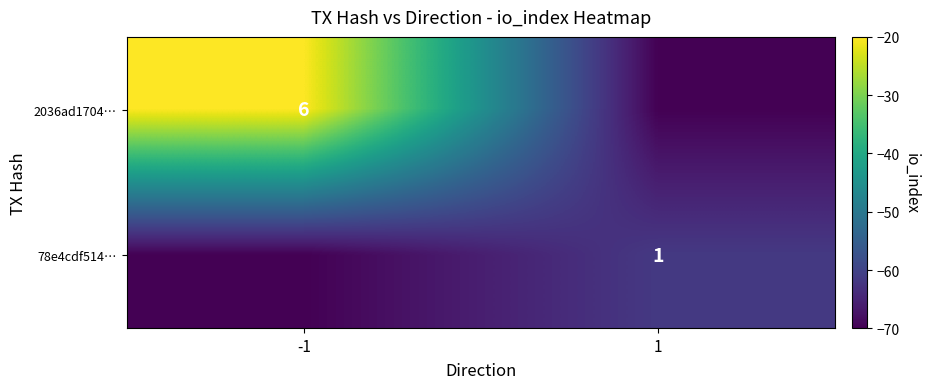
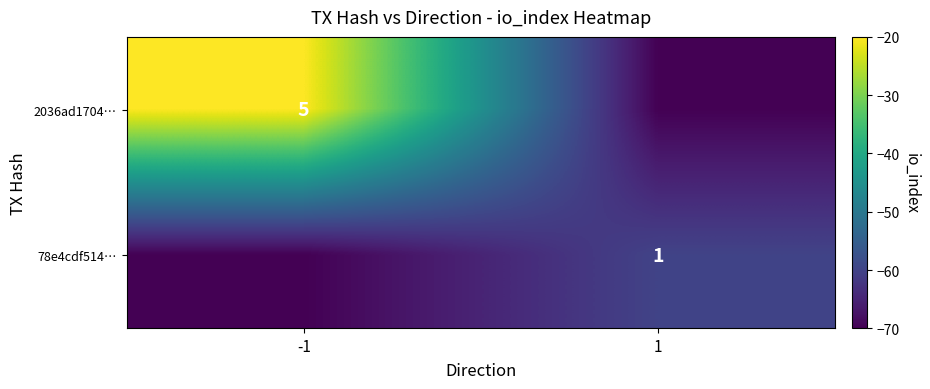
  {
    "2036ad1704…": {
-     "-1": 6
+     "-1": 5
    },
    "78e4cdf514…": {
      "1": 1
    }
  }
